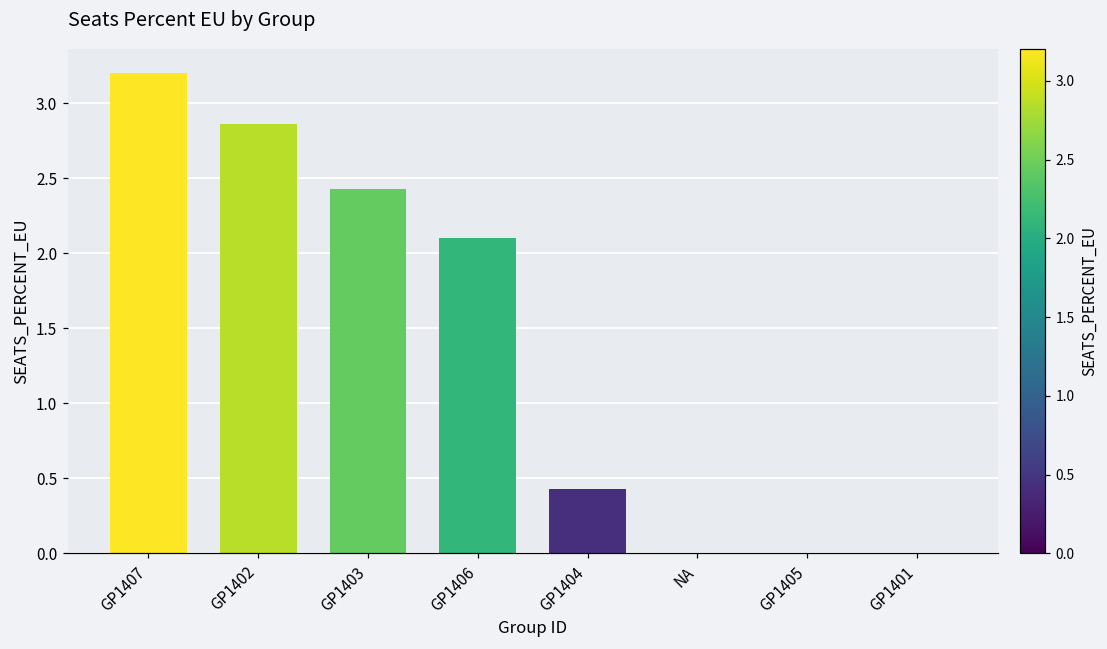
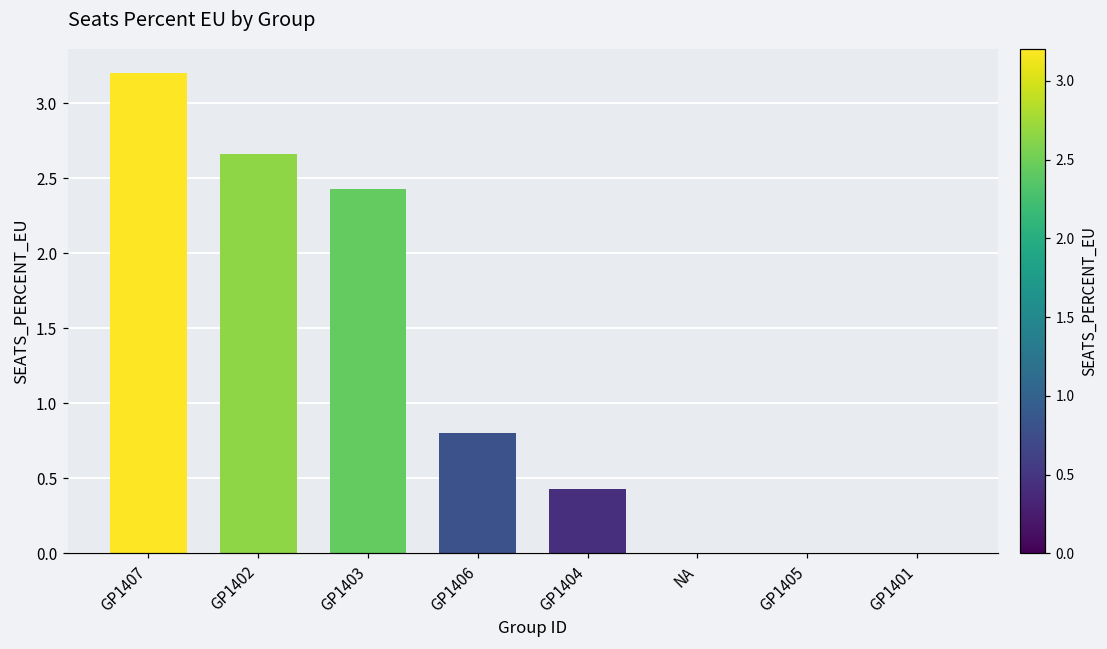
  {
    "GP1407": 3.20,
-   "GP1402": 2.86,
+   "GP1402": 2.66,
    "GP1403": 2.43,
-   "GP1406": 2.1,
+   "GP1406": 0.8,
    "GP1404": 0.43,
    "NA": 0.00,
    "GP1405": 0.00,
    "GP1401": 0.00
  }
